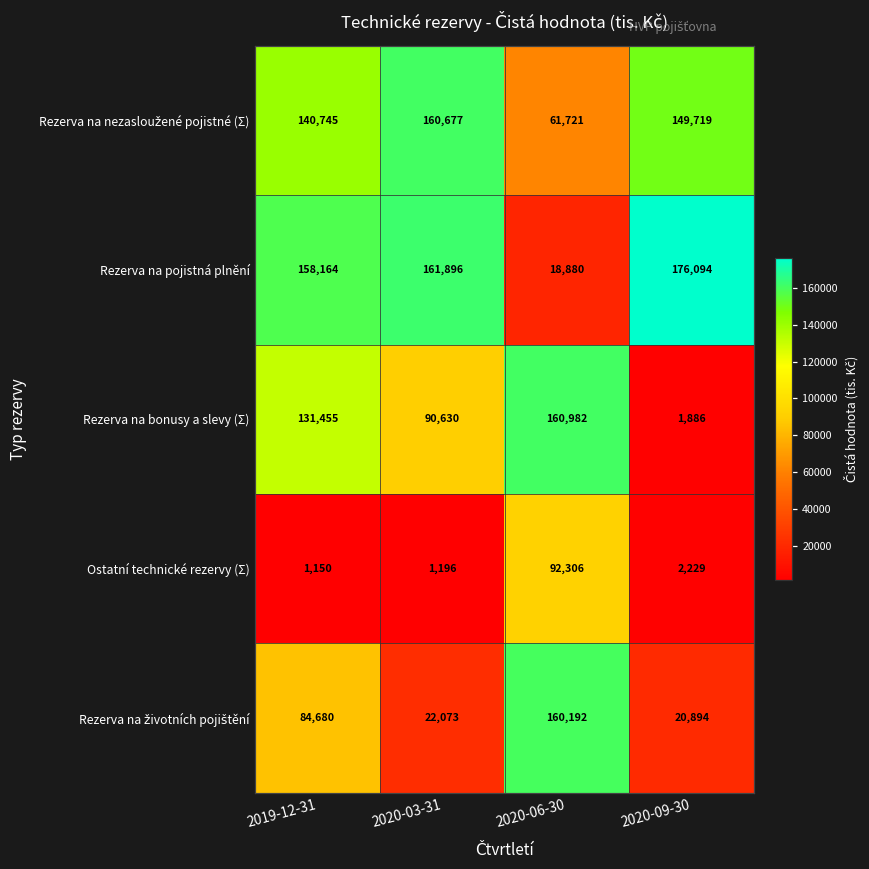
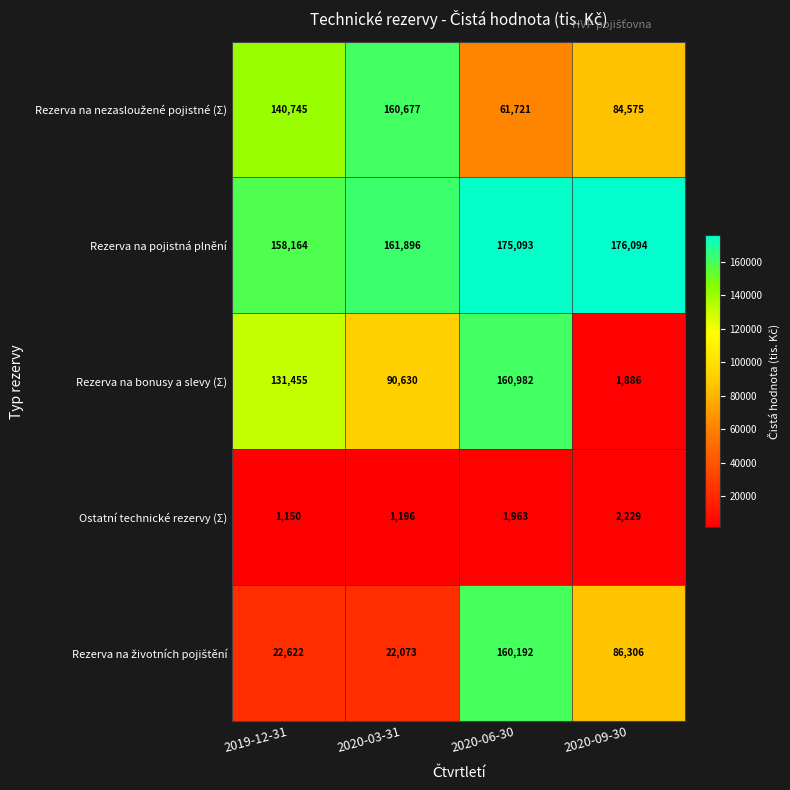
  {
    "Rezerva na nezasloužené pojistné (Σ)": {
      "2019-12-31": "140,745",
      "2020-03-31": "160,677",
      "2020-06-30": "61,721",
-     "2020-09-30": "149,719"
+     "2020-09-30": "84,575"
    },
    "Rezerva na pojistná plnění": {
      "2019-12-31": "158,164",
      "2020-03-31": "161,896",
-     "2020-06-30": "18,880",
+     "2020-06-30": "175,093",
      "2020-09-30": "176,094"
    },
    "Rezerva na bonusy a slevy (Σ)": {
      "2019-12-31": "131,455",
      "2020-03-31": "90,630",
      "2020-06-30": "160,982",
      "2020-09-30": "1,886"
    },
    "Ostatní technické rezervy (Σ)": {
      "2019-12-31": "1,150",
      "2020-03-31": "1,196",
-     "2020-06-30": "92,306",
+     "2020-06-30": "1,963",
      "2020-09-30": "2,229"
    },
    "Rezerva na životních pojištění": {
-     "2019-12-31": "84,680",
+     "2019-12-31": "22,622",
      "2020-03-31": "22,073",
      "2020-06-30": "160,192",
-     "2020-09-30": "20,894"
+     "2020-09-30": "86,306"
    }
  }
